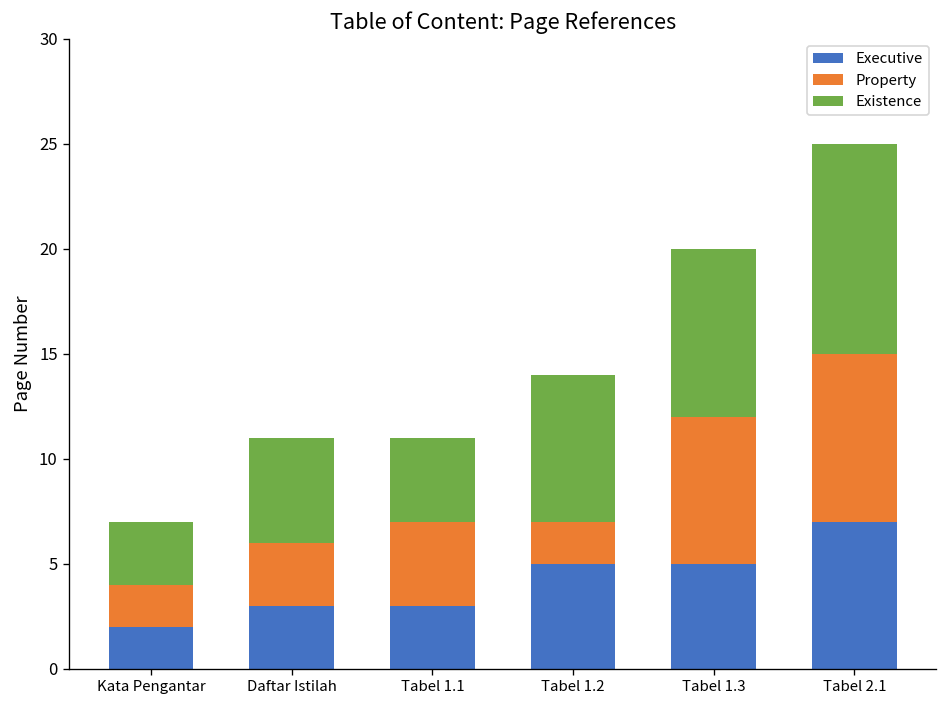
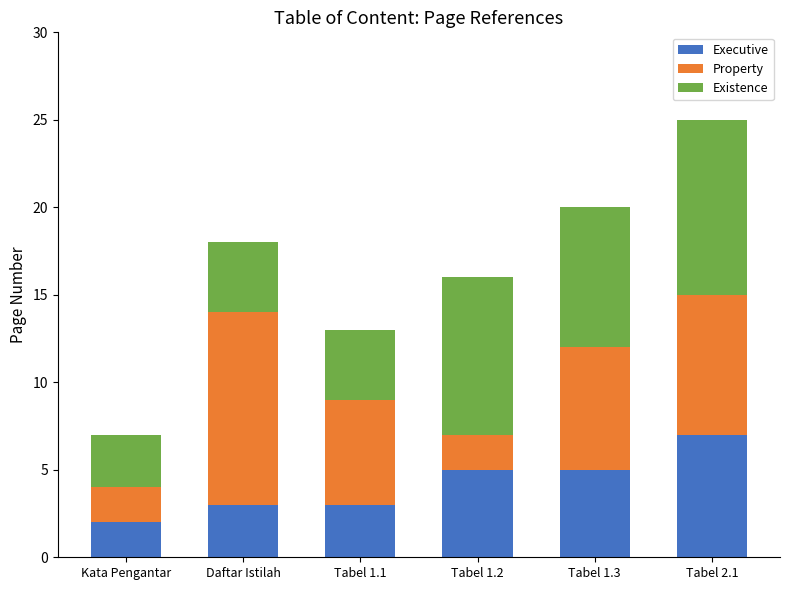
  {
    "Executive": {
      "Kata Pengantar": 2,
      "Daftar Istilah": 3,
      "Tabel 1.1": 3,
      "Tabel 1.2": 5,
      "Tabel 1.3": 5,
      "Tabel 2.1": 7
    },
    "Property": {
      "Kata Pengantar": 2,
-     "Daftar Istilah": 3,
-     "Tabel 1.1": 4,
+     "Daftar Istilah": 11,
+     "Tabel 1.1": 6,
      "Tabel 1.2": 2,
      "Tabel 1.3": 7,
      "Tabel 2.1": 8
    },
    "Existence": {
      "Kata Pengantar": 3,
-     "Daftar Istilah": 5,
+     "Daftar Istilah": 4,
      "Tabel 1.1": 4,
-     "Tabel 1.2": 7,
+     "Tabel 1.2": 9,
      "Tabel 1.3": 8,
      "Tabel 2.1": 10
    }
  }
